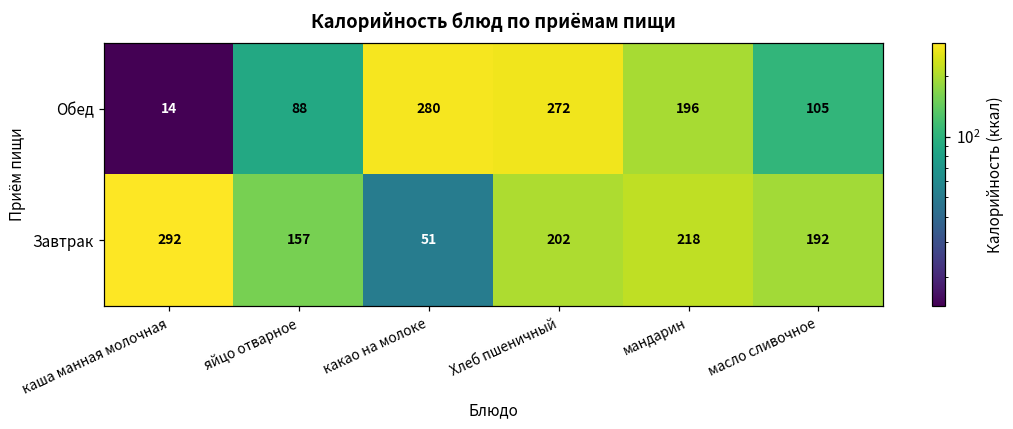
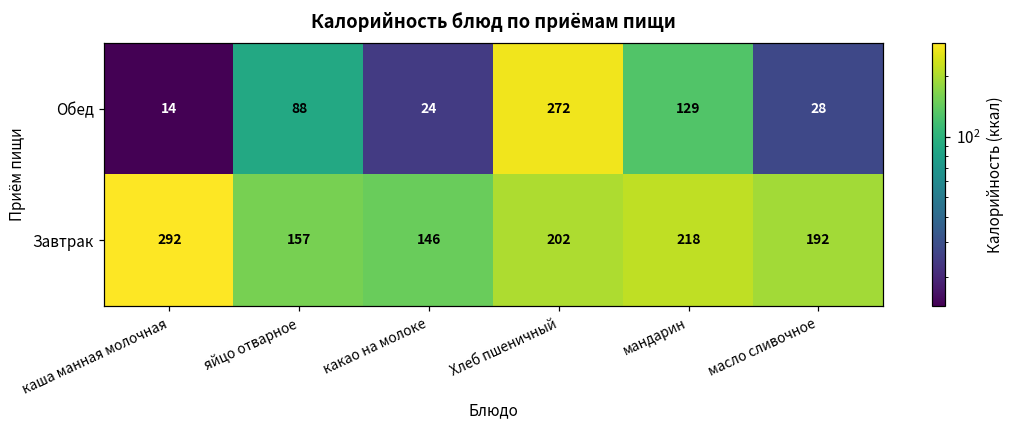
  {
    "Обед": {
      "каша манная молочная": 14,
      "яйцо отварное": 88,
-     "какао на молоке": 280,
+     "какао на молоке": 24,
      "Хлеб пшеничный": 272,
-     "мандарин": 196,
-     "масло сливочное": 105
+     "мандарин": 129,
+     "масло сливочное": 28
    },
    "Завтрак": {
      "каша манная молочная": 292,
      "яйцо отварное": 157,
-     "какао на молоке": 51,
+     "какао на молоке": 146,
      "Хлеб пшеничный": 202,
      "мандарин": 218,
      "масло сливочное": 192
    }
  }
